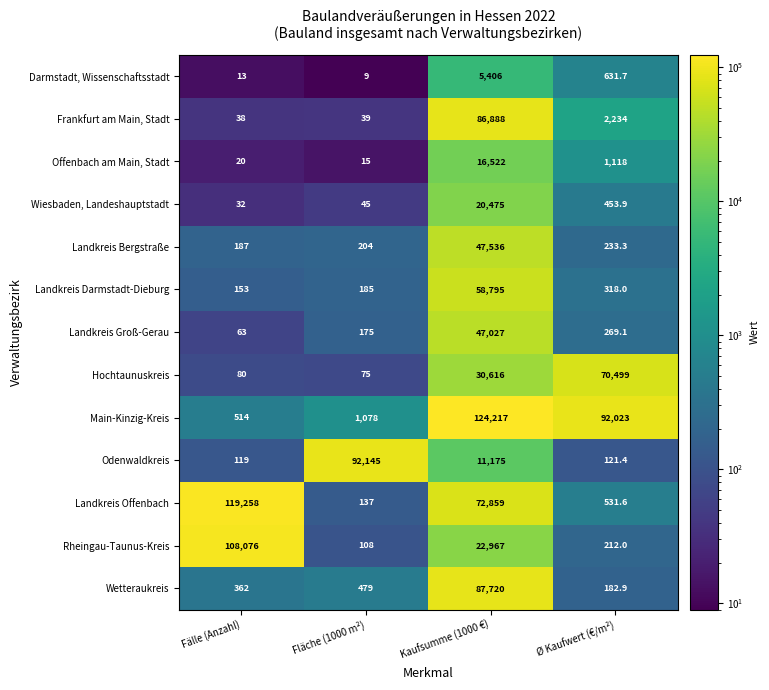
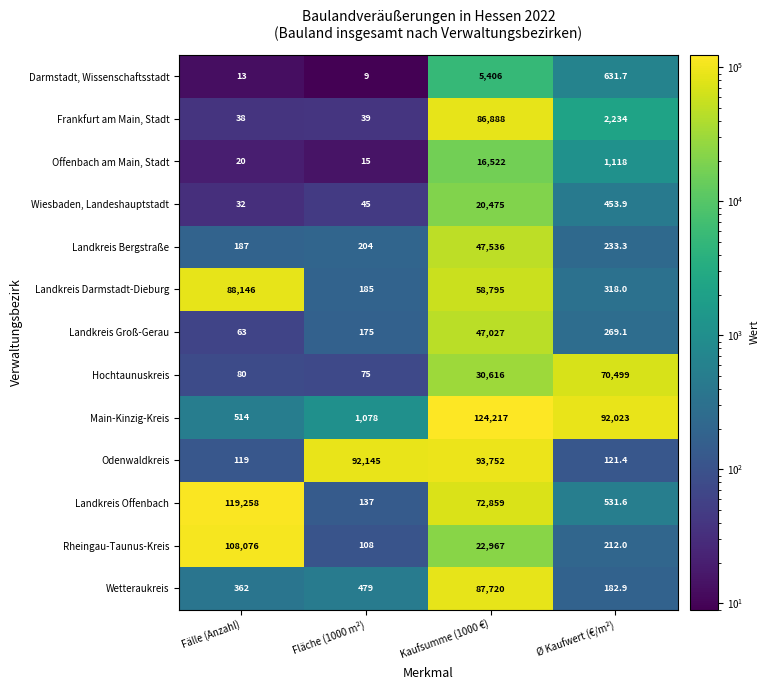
  {
    "Darmstadt, Wissenschaftsstadt": {
      "Fälle (Anzahl)": "13",
      "Fläche (1000 m²)": "9",
      "Kaufsumme (1000 €)": "5,406",
      "Ø Kaufwert (€/m²)": "631.7"
    },
    "Frankfurt am Main, Stadt": {
      "Fälle (Anzahl)": "38",
      "Fläche (1000 m²)": "39",
      "Kaufsumme (1000 €)": "86,888",
      "Ø Kaufwert (€/m²)": "2,234"
    },
    "Offenbach am Main, Stadt": {
      "Fälle (Anzahl)": "20",
      "Fläche (1000 m²)": "15",
      "Kaufsumme (1000 €)": "16,522",
      "Ø Kaufwert (€/m²)": "1,118"
    },
    "Wiesbaden, Landeshauptstadt": {
      "Fälle (Anzahl)": "32",
      "Fläche (1000 m²)": "45",
      "Kaufsumme (1000 €)": "20,475",
      "Ø Kaufwert (€/m²)": "453.9"
    },
    "Landkreis Bergstraße": {
      "Fälle (Anzahl)": "187",
      "Fläche (1000 m²)": "204",
      "Kaufsumme (1000 €)": "47,536",
      "Ø Kaufwert (€/m²)": "233.3"
    },
    "Landkreis Darmstadt-Dieburg": {
-     "Fälle (Anzahl)": "153",
+     "Fälle (Anzahl)": "88,146",
      "Fläche (1000 m²)": "185",
      "Kaufsumme (1000 €)": "58,795",
      "Ø Kaufwert (€/m²)": "318.0"
    },
    "Landkreis Groß-Gerau": {
      "Fälle (Anzahl)": "63",
      "Fläche (1000 m²)": "175",
      "Kaufsumme (1000 €)": "47,027",
      "Ø Kaufwert (€/m²)": "269.1"
    },
    "Hochtaunuskreis": {
      "Fälle (Anzahl)": "80",
      "Fläche (1000 m²)": "75",
      "Kaufsumme (1000 €)": "30,616",
      "Ø Kaufwert (€/m²)": "70,499"
    },
    "Main-Kinzig-Kreis": {
      "Fälle (Anzahl)": "514",
      "Fläche (1000 m²)": "1,078",
      "Kaufsumme (1000 €)": "124,217",
      "Ø Kaufwert (€/m²)": "92,023"
    },
    "Odenwaldkreis": {
      "Fälle (Anzahl)": "119",
      "Fläche (1000 m²)": "92,145",
-     "Kaufsumme (1000 €)": "11,175",
+     "Kaufsumme (1000 €)": "93,752",
      "Ø Kaufwert (€/m²)": "121.4"
    },
    "Landkreis Offenbach": {
      "Fälle (Anzahl)": "119,258",
      "Fläche (1000 m²)": "137",
      "Kaufsumme (1000 €)": "72,859",
      "Ø Kaufwert (€/m²)": "531.6"
    },
    "Rheingau-Taunus-Kreis": {
      "Fälle (Anzahl)": "108,076",
      "Fläche (1000 m²)": "108",
      "Kaufsumme (1000 €)": "22,967",
      "Ø Kaufwert (€/m²)": "212.0"
    },
    "Wetteraukreis": {
      "Fälle (Anzahl)": "362",
      "Fläche (1000 m²)": "479",
      "Kaufsumme (1000 €)": "87,720",
      "Ø Kaufwert (€/m²)": "182.9"
    }
  }
